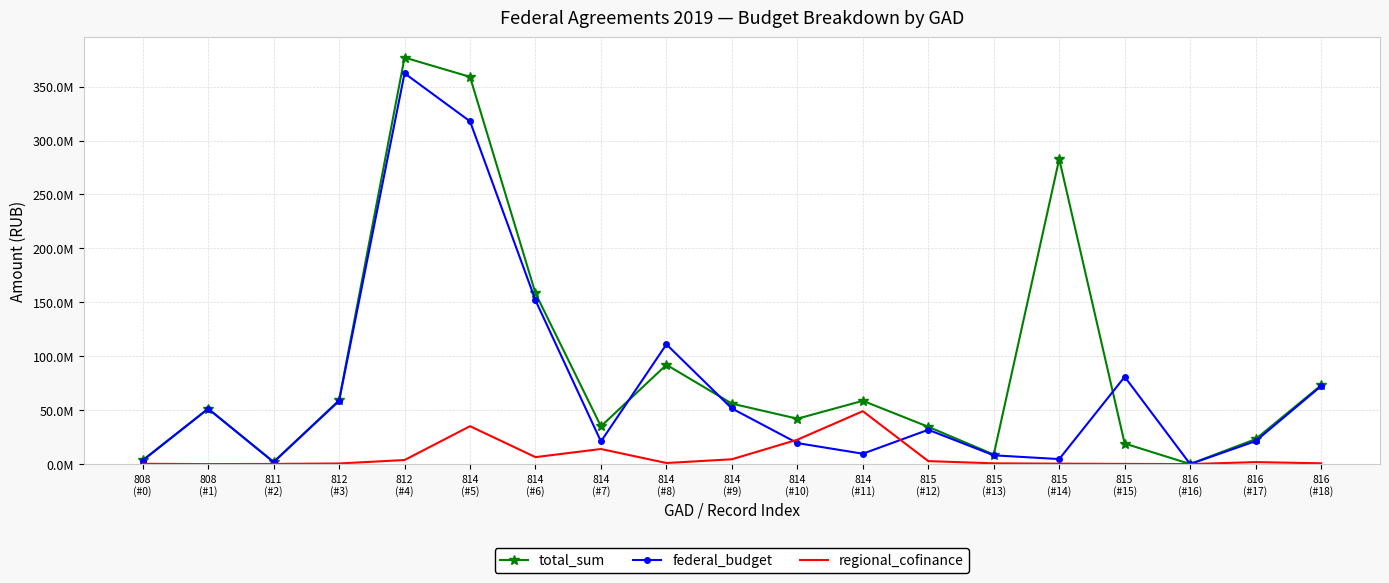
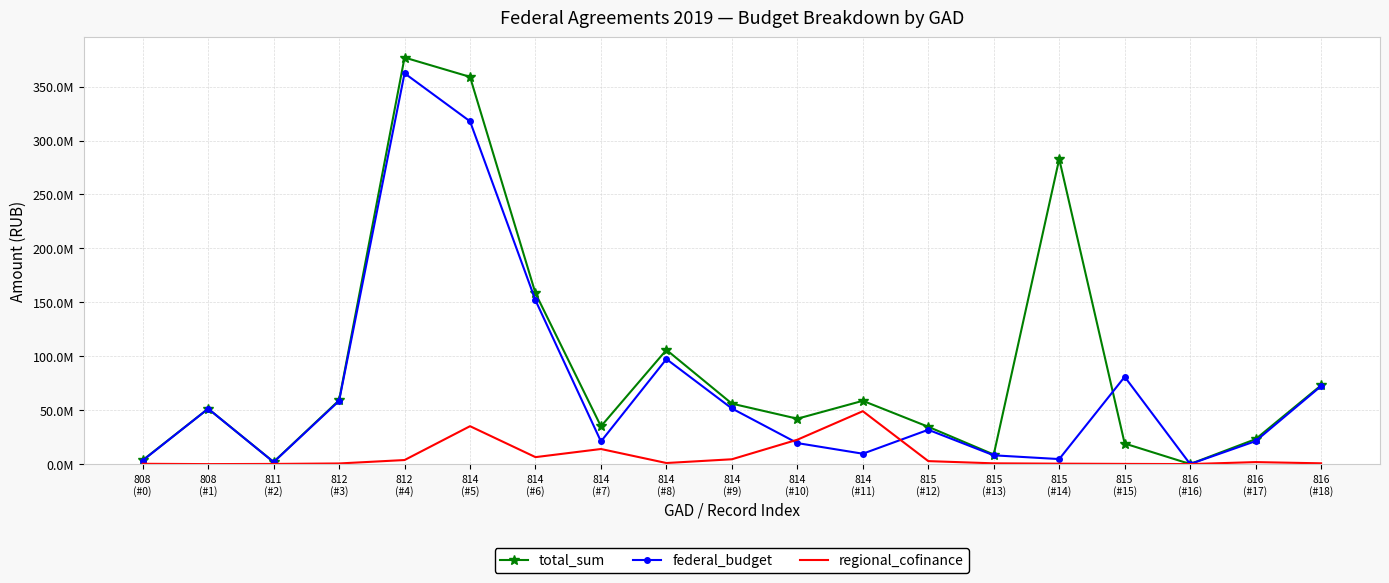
  {
    "total_sum": {
      "812 (#4)": 377000000,
      "814 (#5)": 359000000,
      "814 (#6)": 158000000,
      "814 (#7)": 35000000,
-     "814 (#8)": 92000000,
+     "814 (#8)": 106000000,
      "814 (#9)": 56000000,
      "814 (#10)": 42000000,
      "814 (#11)": 59000000,
      "815 (#12)": 35000000,
      "815 (#14)": 283000000,
      "815 (#15)": 19000000
    },
    "federal_budget": {
      "812 (#4)": 362000000,
      "814 (#5)": 318000000,
      "814 (#6)": 152000000,
      "814 (#7)": 21000000,
-     "814 (#8)": 111000000,
+     "814 (#8)": 97000000,
      "814 (#9)": 52000000,
      "814 (#10)": 19000000,
      "814 (#11)": 10000000,
      "815 (#12)": 32000000,
      "815 (#14)": 5000000,
      "815 (#15)": 81000000
    },
    "regional_cofinance": {
      "808 (#0)": 0,
      "808 (#1)": 0,
      "812 (#3)": 1000000,
      "812 (#4)": 4000000,
      "814 (#5)": 35000000,
      "814 (#6)": 6000000,
      "814 (#7)": 14000000,
      "814 (#8)": 1000000,
      "814 (#9)": 4000000,
      "814 (#10)": 23000000,
      "814 (#11)": 49000000,
      "815 (#12)": 3000000,
      "815 (#13)": 1000000,
      "815 (#14)": 0,
      "815 (#15)": 0,
      "816 (#17)": 2000000,
      "816 (#18)": 1000000
    }
  }
